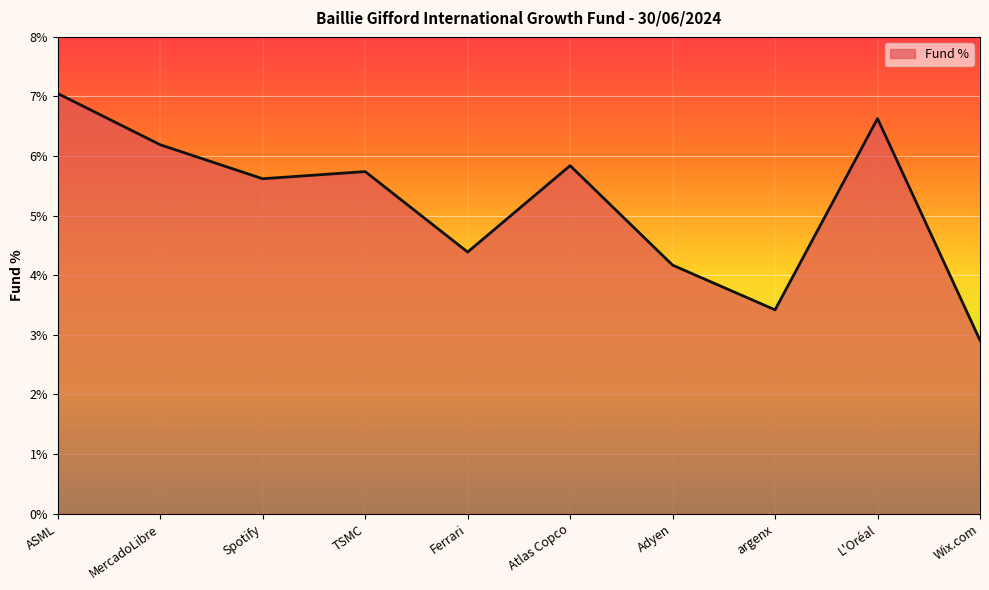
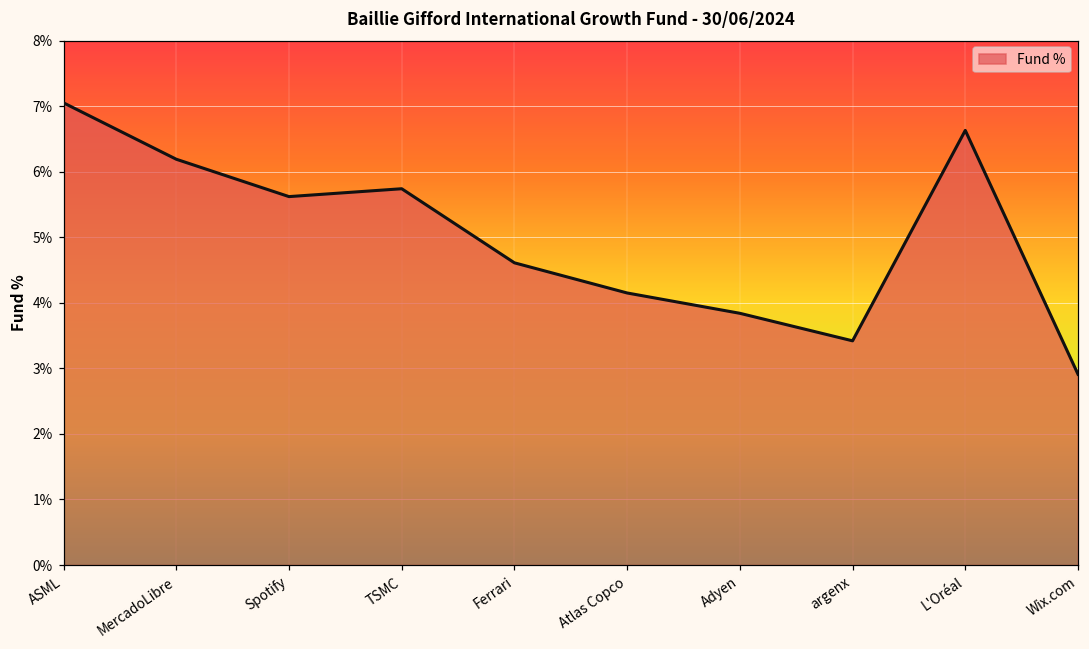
  {
    "ASML": "7.1%",
    "MercadoLibre": "6.2%",
    "Spotify": "5.6%",
    "TSMC": "5.7%",
-   "Ferrari": "4.4%",
-   "Atlas Copco": "5.8%",
-   "Adyen": "4.2%",
+   "Ferrari": "4.6%",
+   "Atlas Copco": "4.2%",
+   "Adyen": "3.8%",
    "argenx": "3.4%",
    "L'Oréal": "6.6%",
    "Wix.com": "2.9%"
  }
